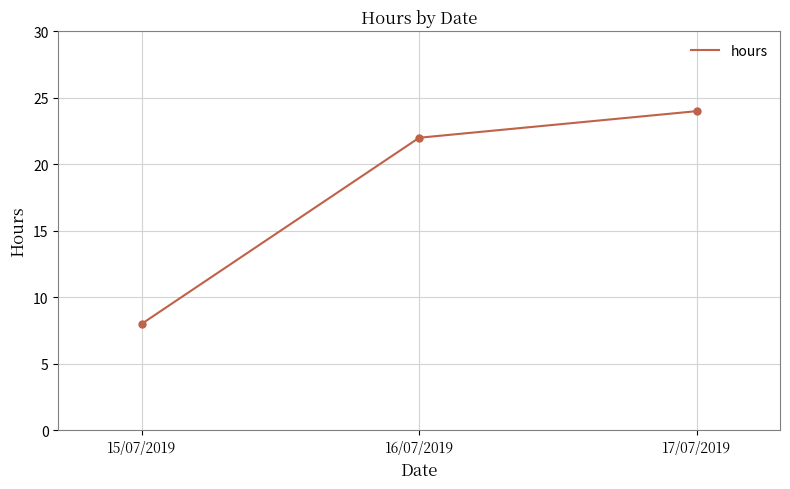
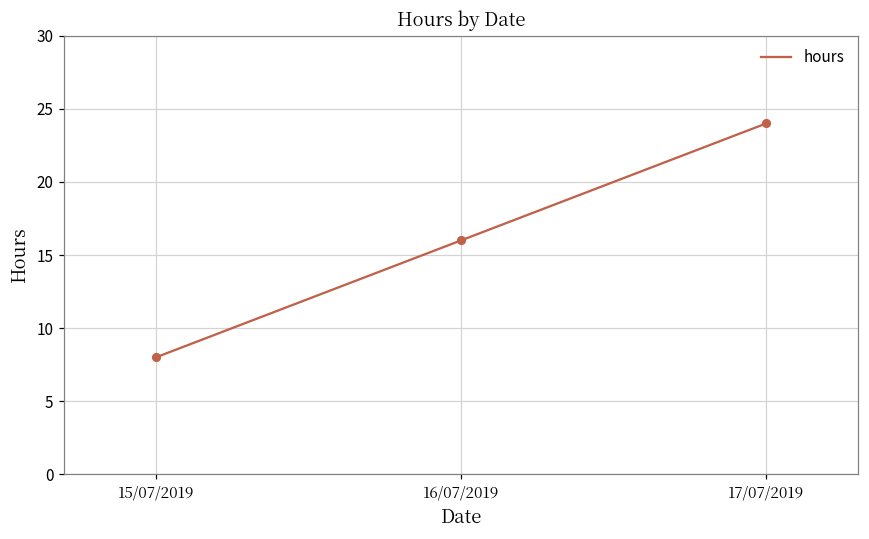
  {
    "15/07/2019": 8,
-   "16/07/2019": 22,
+   "16/07/2019": 16,
    "17/07/2019": 24
  }
